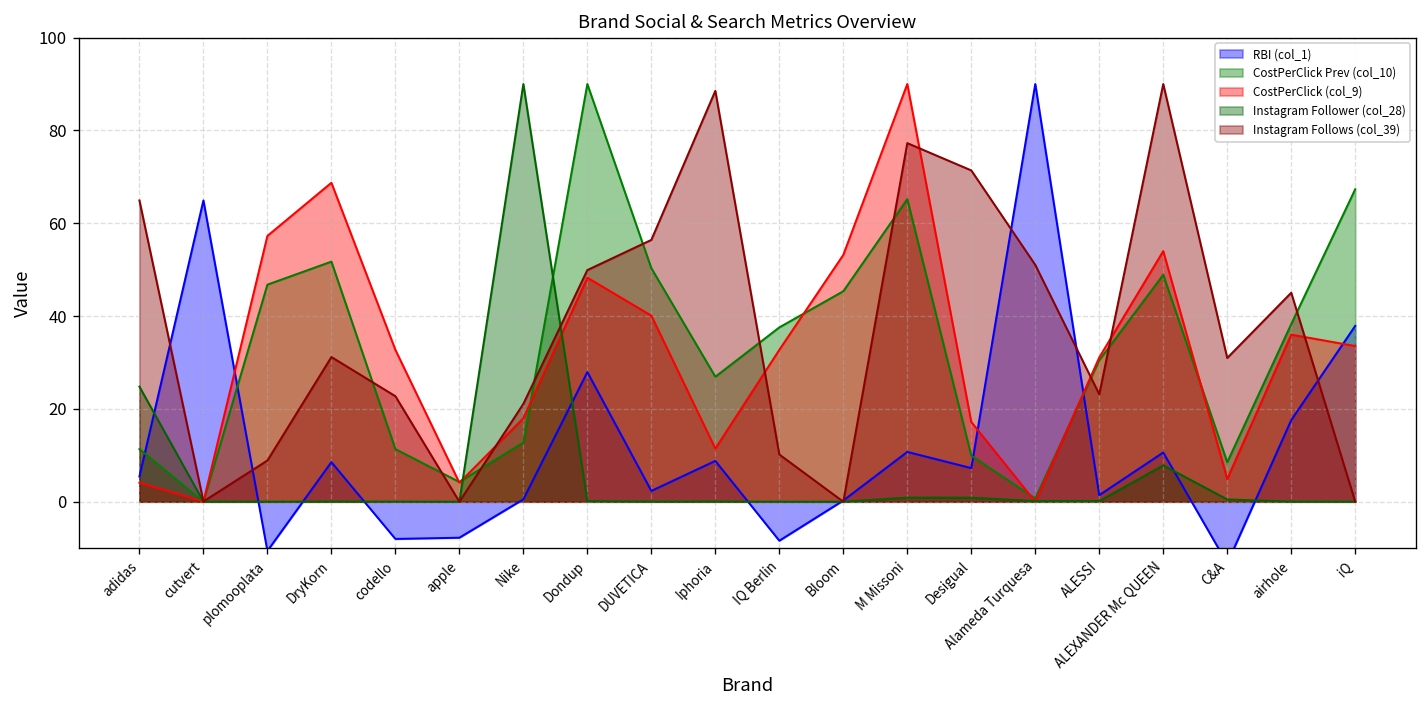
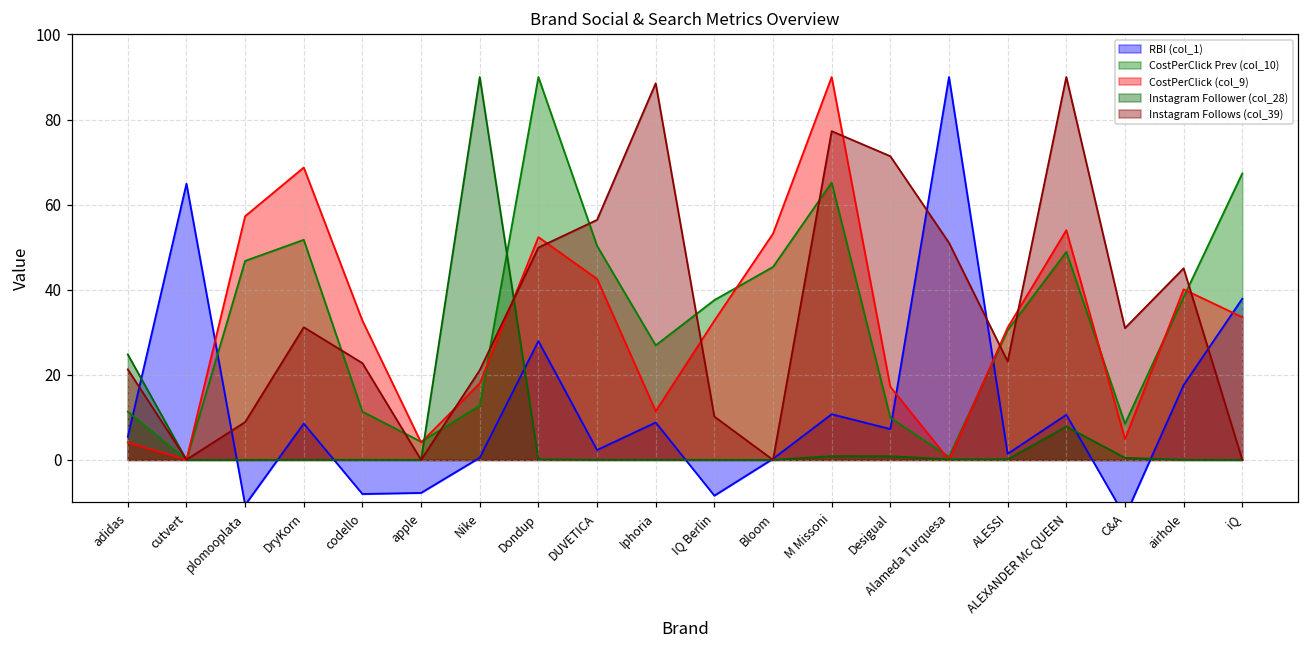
  {
    "CostPerClick (col_9)": {
      "adidas": 4,
      "plomooplata": 57,
      "DryKorn": 69,
      "codello": 33,
      "Nike": 18,
-     "Dondup": 48,
-     "DUVETICA": 40,
+     "Dondup": 52,
+     "DUVETICA": 43,
      "Iphoria": 11,
      "IQ Berlin": 33,
      "Bloom": 53,
      "M Missoni": 90,
      "Desigual": 17,
      "ALEXANDER Mc QUEEN": 54,
      "C&A": 5,
-     "airhole": 36,
+     "airhole": 40,
      "iQ": 34
    },
    "Instagram Follows (col_39)": {
-     "adidas": 65,
+     "adidas": 21,
      "plomooplata": 9,
      "DryKorn": 31,
      "codello": 23,
      "Nike": 21,
      "Dondup": 50,
      "DUVETICA": 56,
      "Iphoria": 89,
      "IQ Berlin": 10,
      "M Missoni": 77,
      "Desigual": 71,
      "Alameda Turquesa": 51,
      "ALESSI": 23,
      "ALEXANDER Mc QUEEN": 90,
      "C&A": 31,
      "airhole": 45
    }
  }
